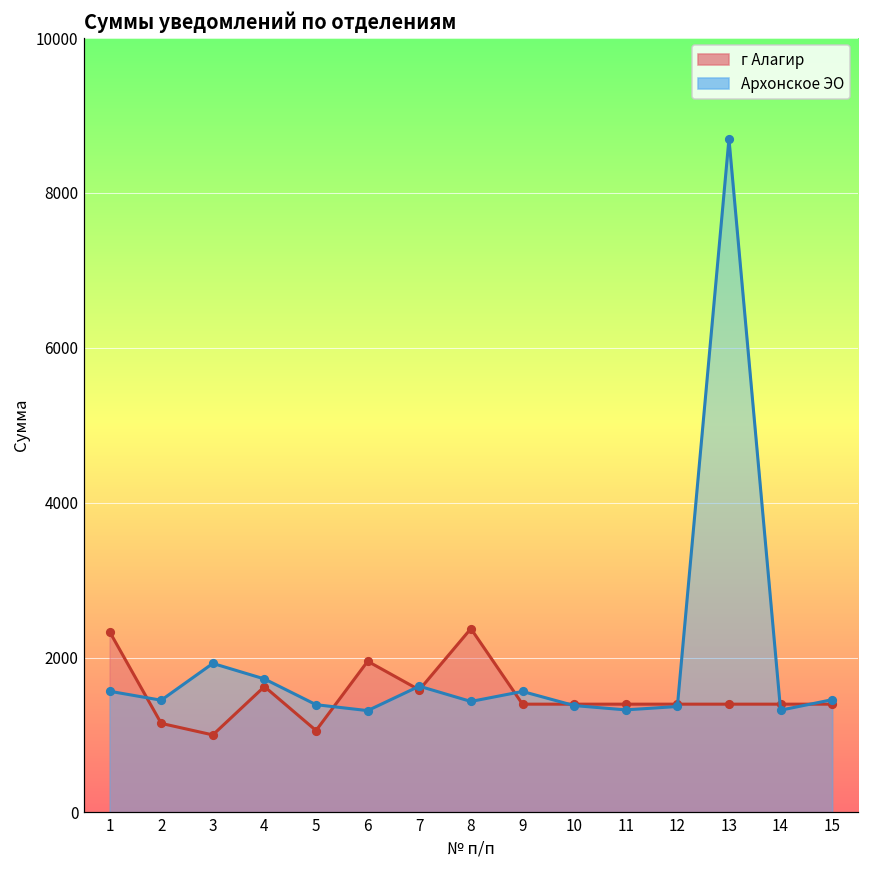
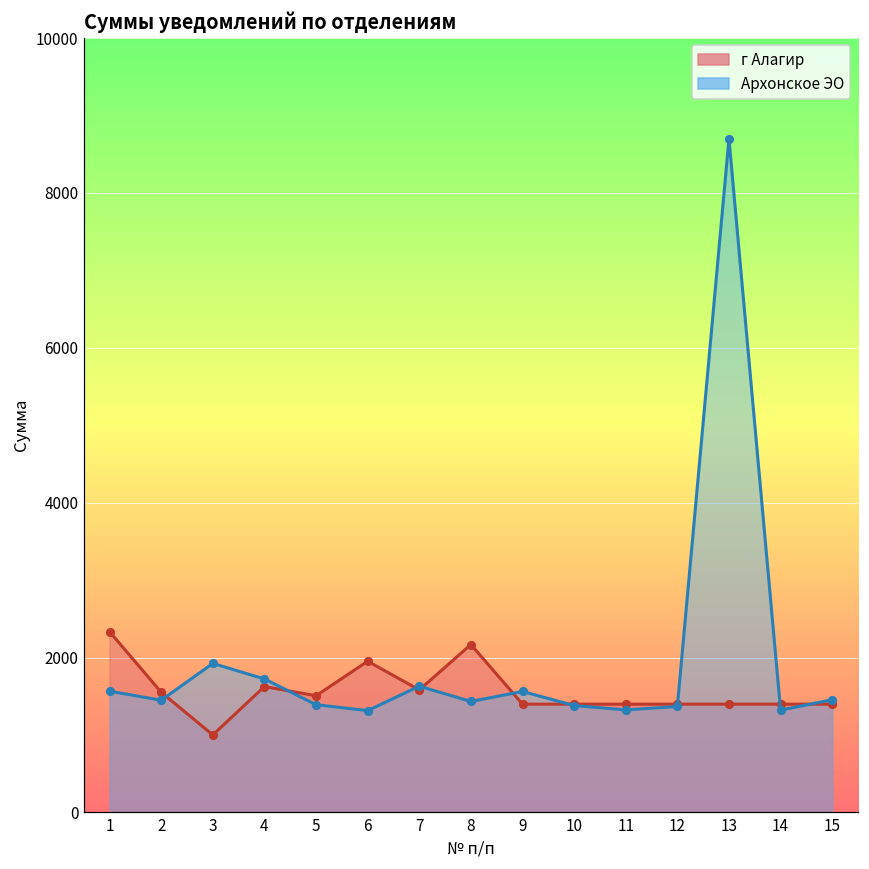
  {
    "г Алагир": {
      "1": 2300,
-     "2": 1200,
+     "2": 1600,
      "3": 1000,
      "4": 1600,
-     "5": 1100,
+     "5": 1500,
      "6": 2000,
      "7": 1600,
-     "8": 2400,
+     "8": 2200,
      "9": 1400,
      "11": 1400,
      "13": 1400,
      "14": 1400,
      "15": 1400
    },
    "Архонское ЭО": {
      "1": 1600,
      "2": 1400,
      "3": 1900,
      "4": 1700,
      "5": 1400,
      "6": 1300,
      "7": 1600,
      "8": 1400,
      "9": 1600,
      "11": 1300,
      "13": 8700,
      "14": 1300,
      "15": 1500
    }
  }
